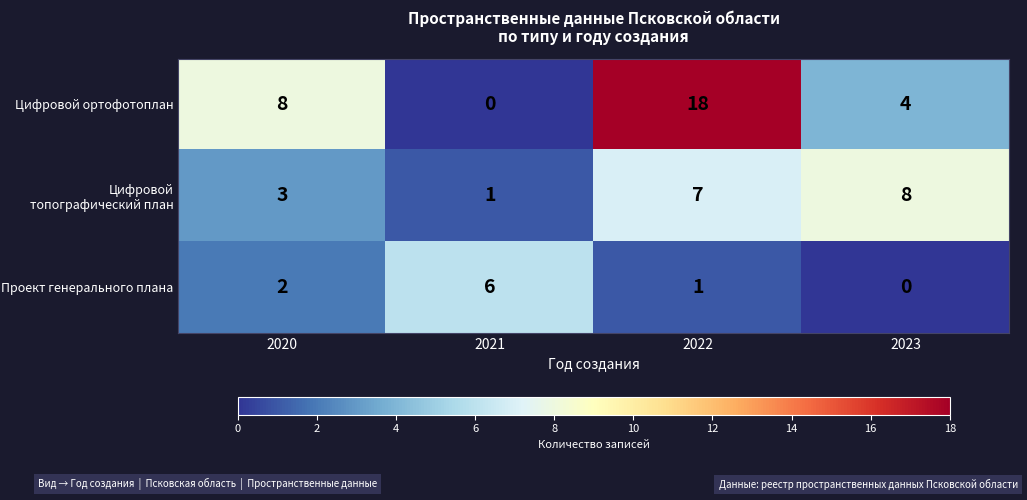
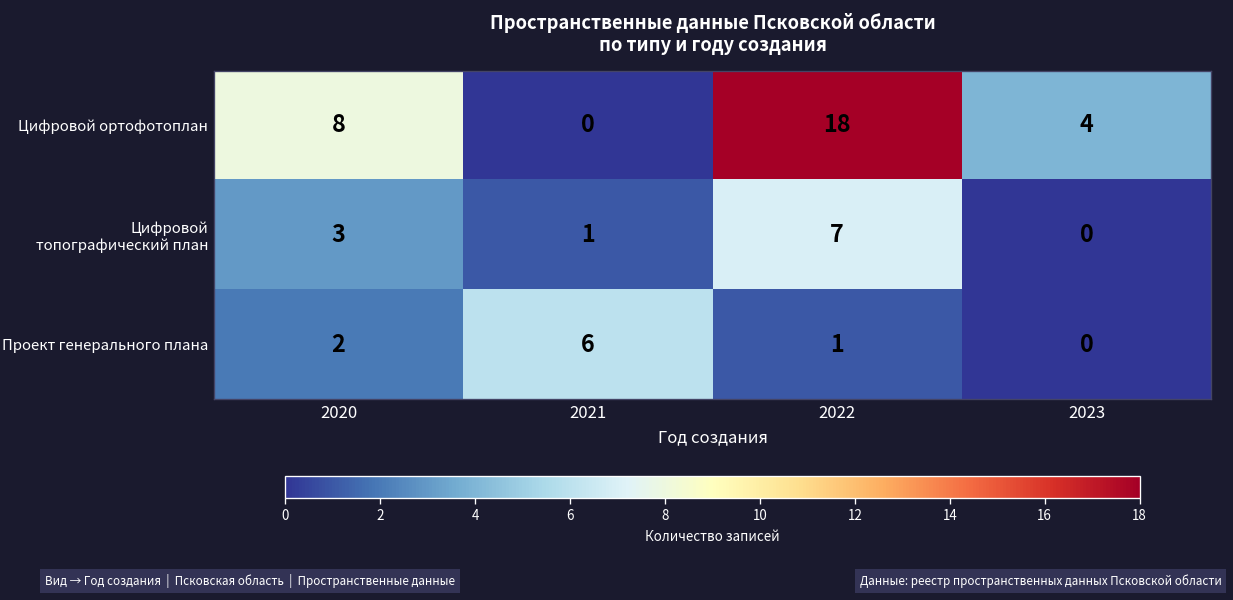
  {
    "Цифровой ортофотоплан": {
      "2020": 8,
      "2021": 0,
      "2022": 18,
      "2023": 4
    },
    "Цифровой топографический план": {
      "2020": 3,
      "2021": 1,
      "2022": 7,
-     "2023": 8
+     "2023": 0
    },
    "Проект генерального плана": {
      "2020": 2,
      "2021": 6,
      "2022": 1,
      "2023": 0
    }
  }
